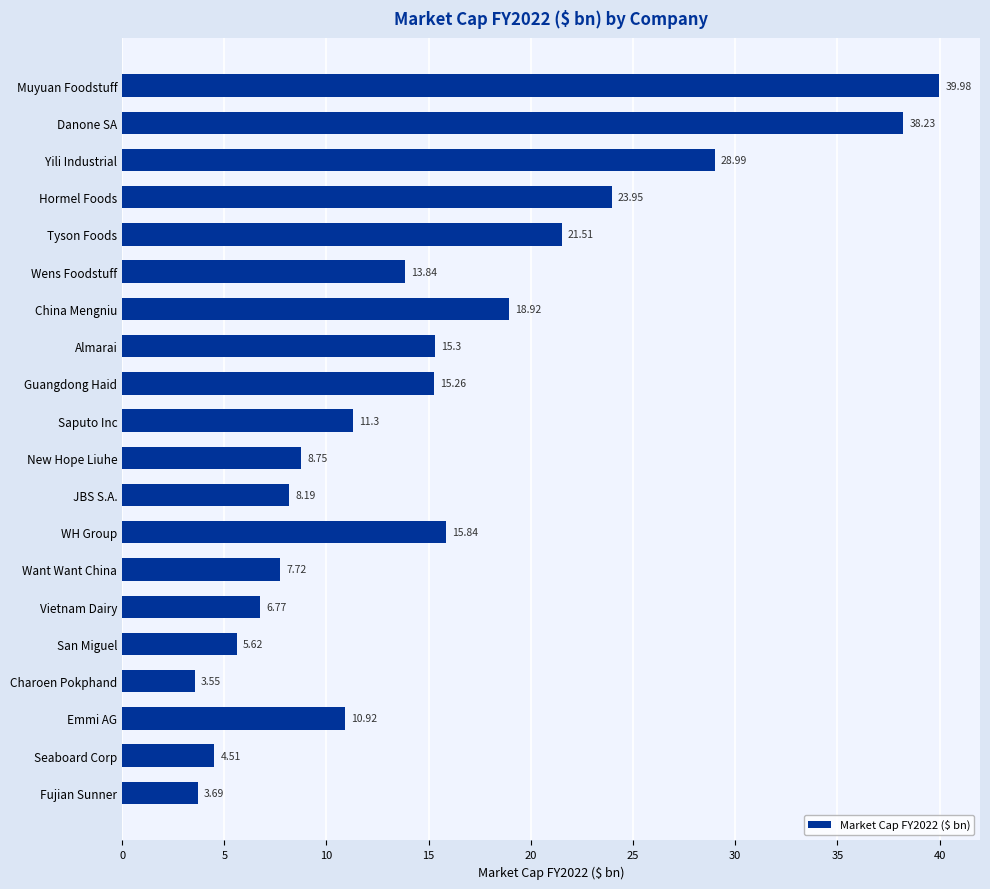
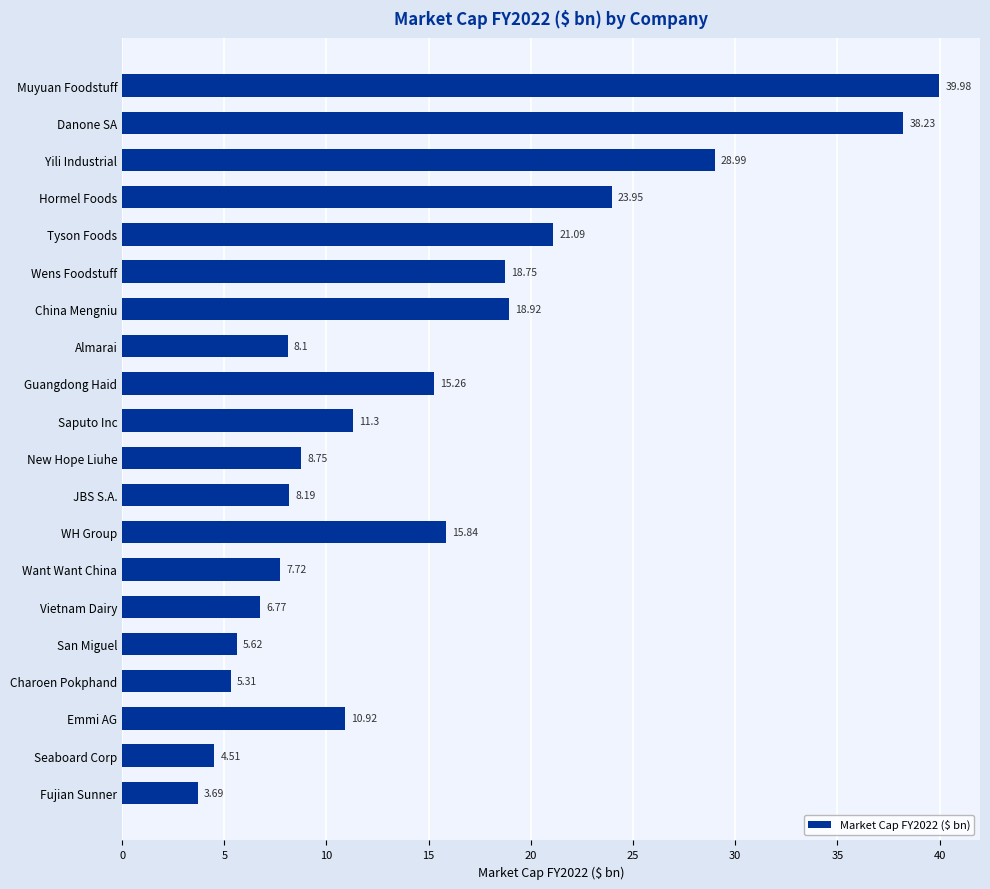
  {
    "Muyuan Foodstuff": 39.98,
    "Danone SA": 38.23,
    "Yili Industrial": 28.99,
    "Hormel Foods": 23.95,
-   "Tyson Foods": 21.51,
-   "Wens Foodstuff": 13.84,
+   "Tyson Foods": 21.09,
+   "Wens Foodstuff": 18.75,
    "China Mengniu": 18.92,
-   "Almarai": 15.3,
+   "Almarai": 8.1,
    "Guangdong Haid": 15.26,
    "Saputo Inc": 11.3,
    "New Hope Liuhe": 8.75,
    "JBS S.A.": 8.19,
    "WH Group": 15.84,
    "Want Want China": 7.72,
    "Vietnam Dairy": 6.77,
    "San Miguel": 5.62,
-   "Charoen Pokphand": 3.55,
+   "Charoen Pokphand": 5.31,
    "Emmi AG": 10.92,
    "Seaboard Corp": 4.51,
    "Fujian Sunner": 3.69
  }
